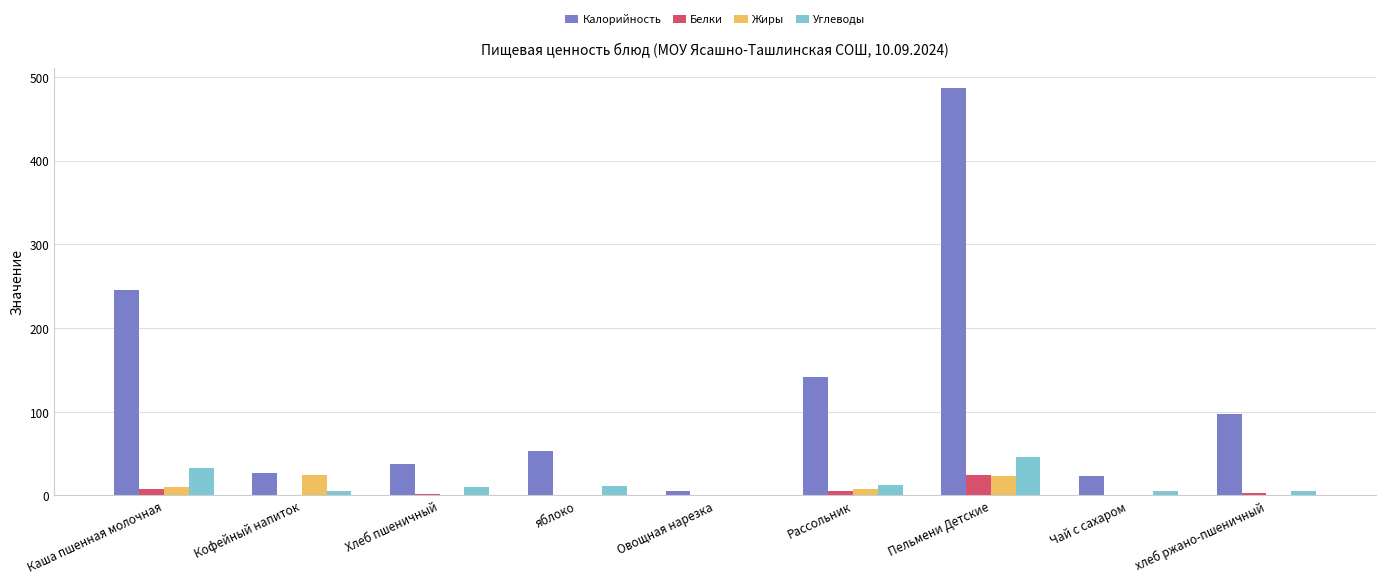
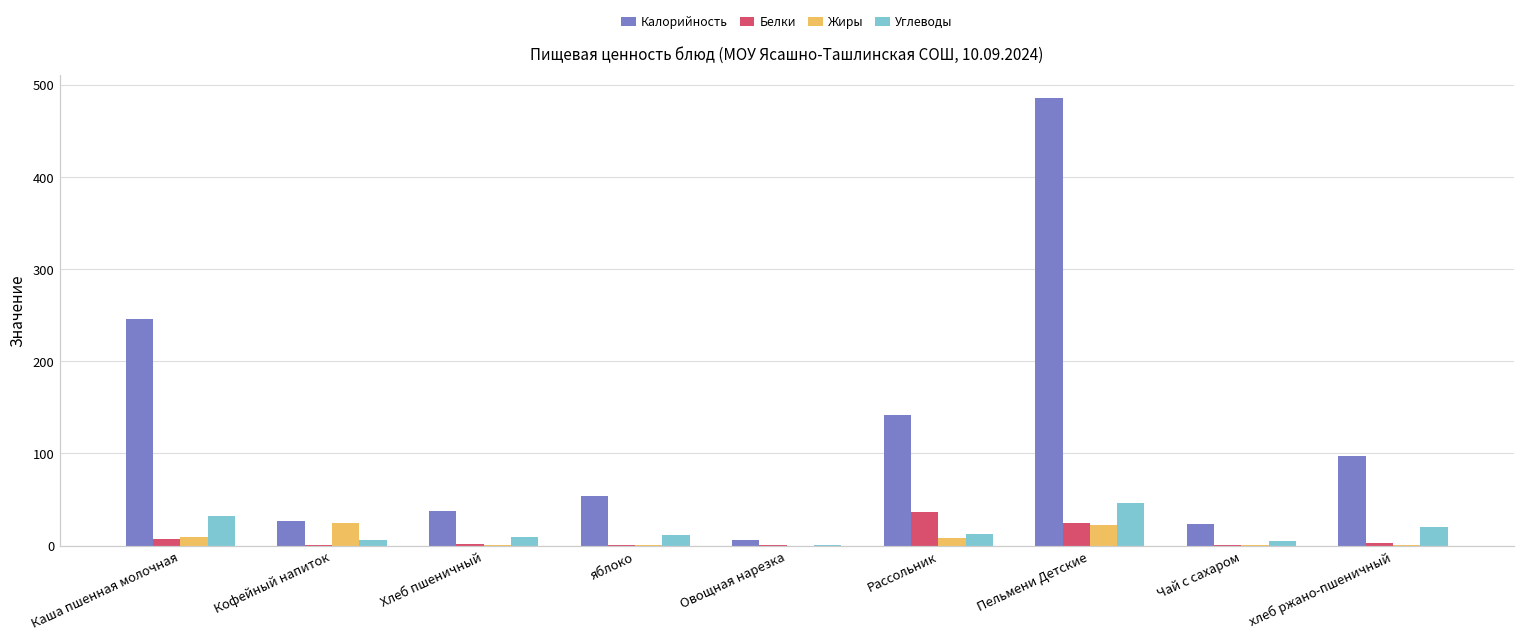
  {
    "Калорийность": {
      "Каша пшенная молочная": 250,
      "Кофейный напиток": 30,
      "Хлеб пшеничный": 40,
      "яблоко": 50,
      "Овощная нарезка": 10,
      "Рассольник": 140,
      "Пельмени Детские": 490,
      "Чай с сахаром": 20,
      "хлеб ржано-пшеничный": 100
    },
    "Белки": {
      "Каша пшенная молочная": 10,
-     "Рассольник": 10,
+     "Рассольник": 40,
      "Пельмени Детские": 20,
      "хлеб ржано-пшеничный": 0
    },
    "Жиры": {
      "Каша пшенная молочная": 10,
      "Кофейный напиток": 20,
      "Овощная нарезка": 0,
      "Рассольник": 10,
      "Пельмени Детские": 20
    },
    "Углеводы": {
      "Каша пшенная молочная": 30,
      "Кофейный напиток": 10,
      "Хлеб пшеничный": 10,
      "яблоко": 10,
      "Рассольник": 10,
      "Пельмени Детские": 50,
      "Чай с сахаром": 10,
-     "хлеб ржано-пшеничный": 10
+     "хлеб ржано-пшеничный": 20
    }
  }
